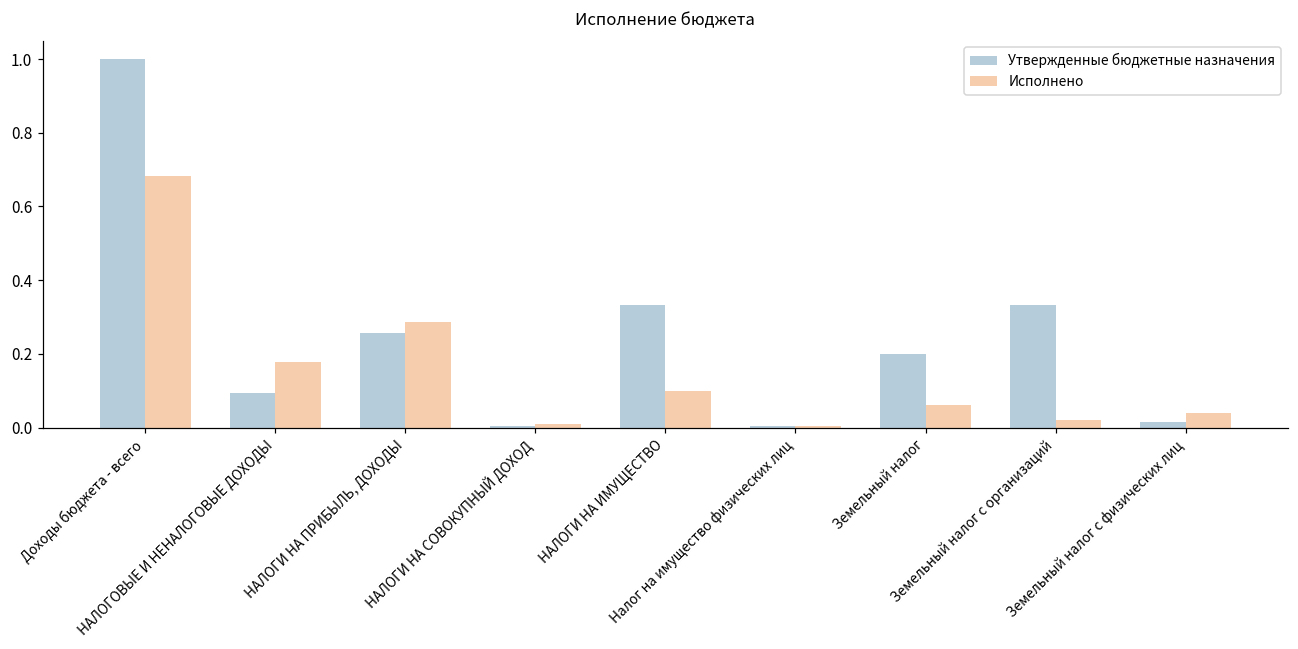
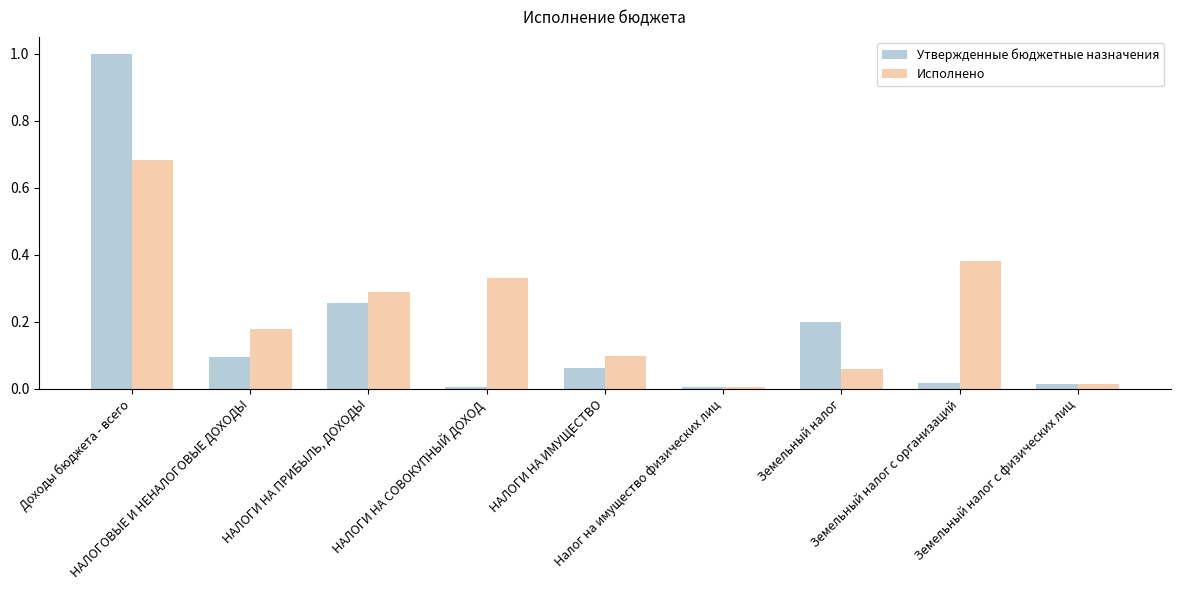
  {
    "Утвержденные бюджетные назначения": {
      "Доходы бюджета - всего": 1.00,
      "НАЛОГОВЫЕ И НЕНАЛОГОВЫЕ ДОХОДЫ": 0.09,
      "НАЛОГИ НА ПРИБЫЛЬ, ДОХОДЫ": 0.26,
-     "НАЛОГИ НА ИМУЩЕСТВО": 0.33,
+     "НАЛОГИ НА ИМУЩЕСТВО": 0.06,
      "Земельный налог": 0.20,
-     "Земельный налог с организаций": 0.33,
+     "Земельный налог с организаций": 0.02,
      "Земельный налог с физических лиц": 0.01
    },
    "Исполнено": {
      "Доходы бюджета - всего": 0.68,
      "НАЛОГОВЫЕ И НЕНАЛОГОВЫЕ ДОХОДЫ": 0.18,
      "НАЛОГИ НА ПРИБЫЛЬ, ДОХОДЫ": 0.29,
-     "НАЛОГИ НА СОВОКУПНЫЙ ДОХОД": 0.01,
+     "НАЛОГИ НА СОВОКУПНЫЙ ДОХОД": 0.33,
      "НАЛОГИ НА ИМУЩЕСТВО": 0.10,
      "Земельный налог": 0.06,
-     "Земельный налог с организаций": 0.02,
-     "Земельный налог с физических лиц": 0.04
+     "Земельный налог с организаций": 0.38,
+     "Земельный налог с физических лиц": 0.01
    }
  }
